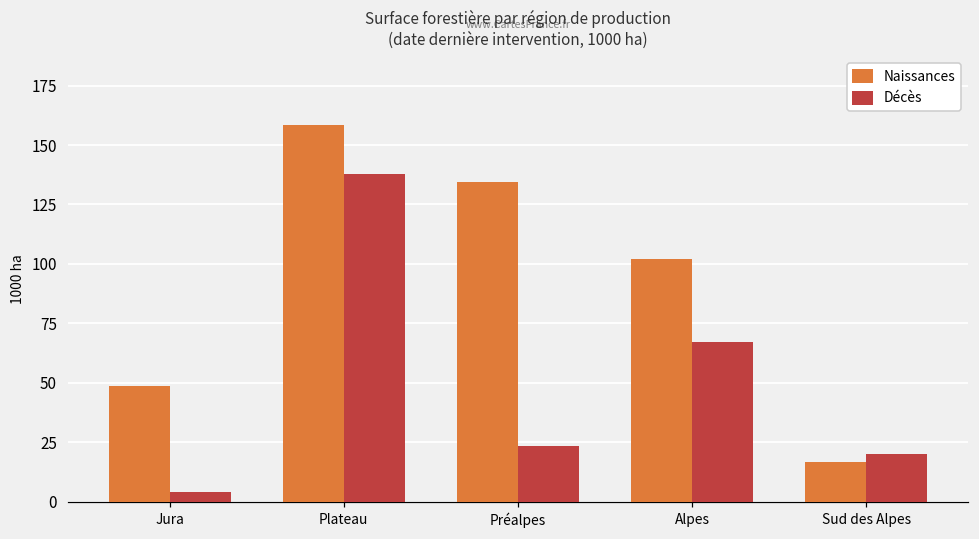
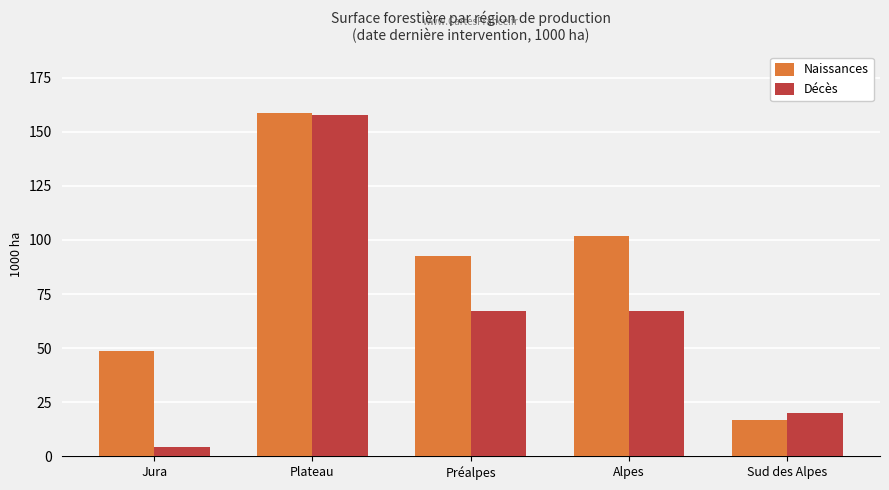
  {
    "Naissances": {
      "Jura": 49,
      "Plateau": 159,
-     "Préalpes": 134,
+     "Préalpes": 93,
      "Alpes": 102,
      "Sud des Alpes": 17
    },
    "Décès": {
      "Jura": 4,
-     "Plateau": 138,
-     "Préalpes": 23,
+     "Plateau": 158,
+     "Préalpes": 67,
      "Alpes": 67,
      "Sud des Alpes": 20
    }
  }
